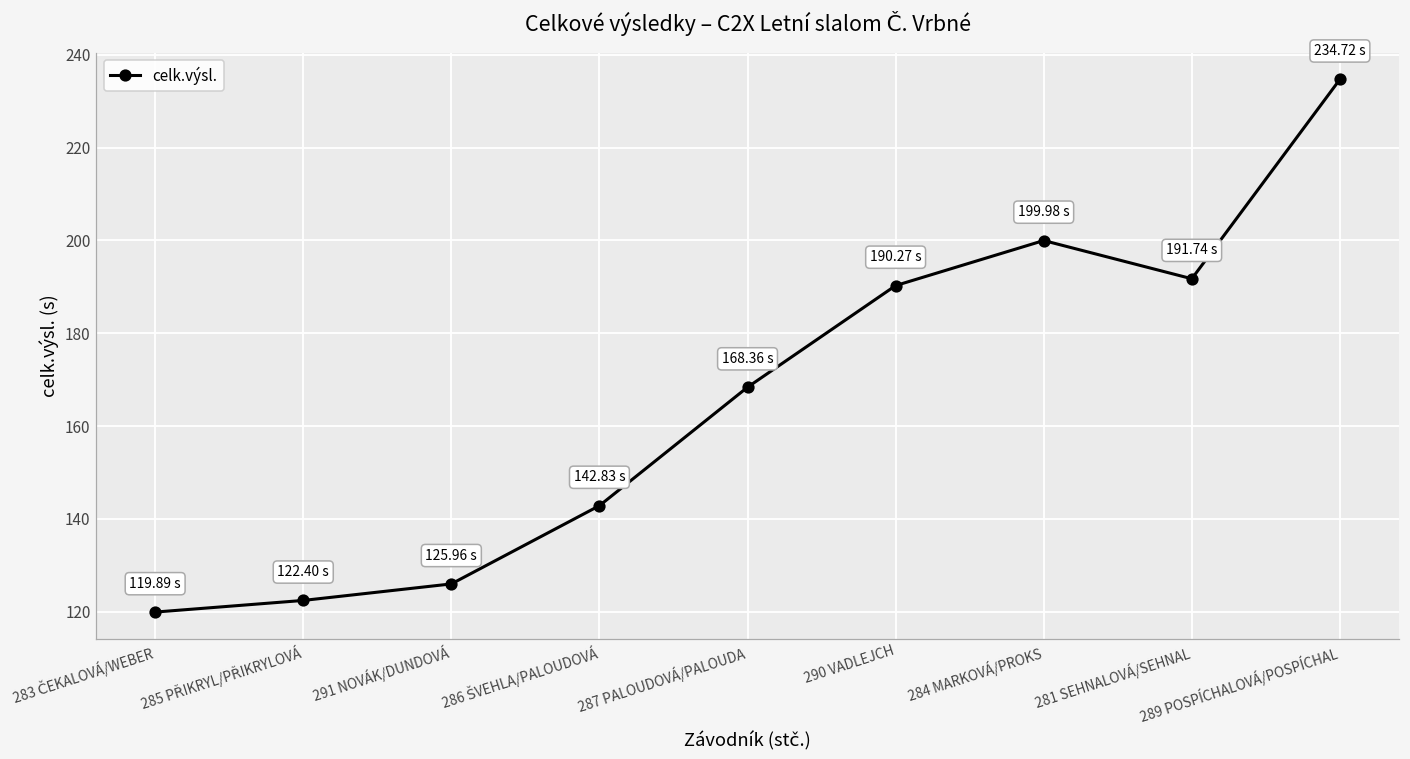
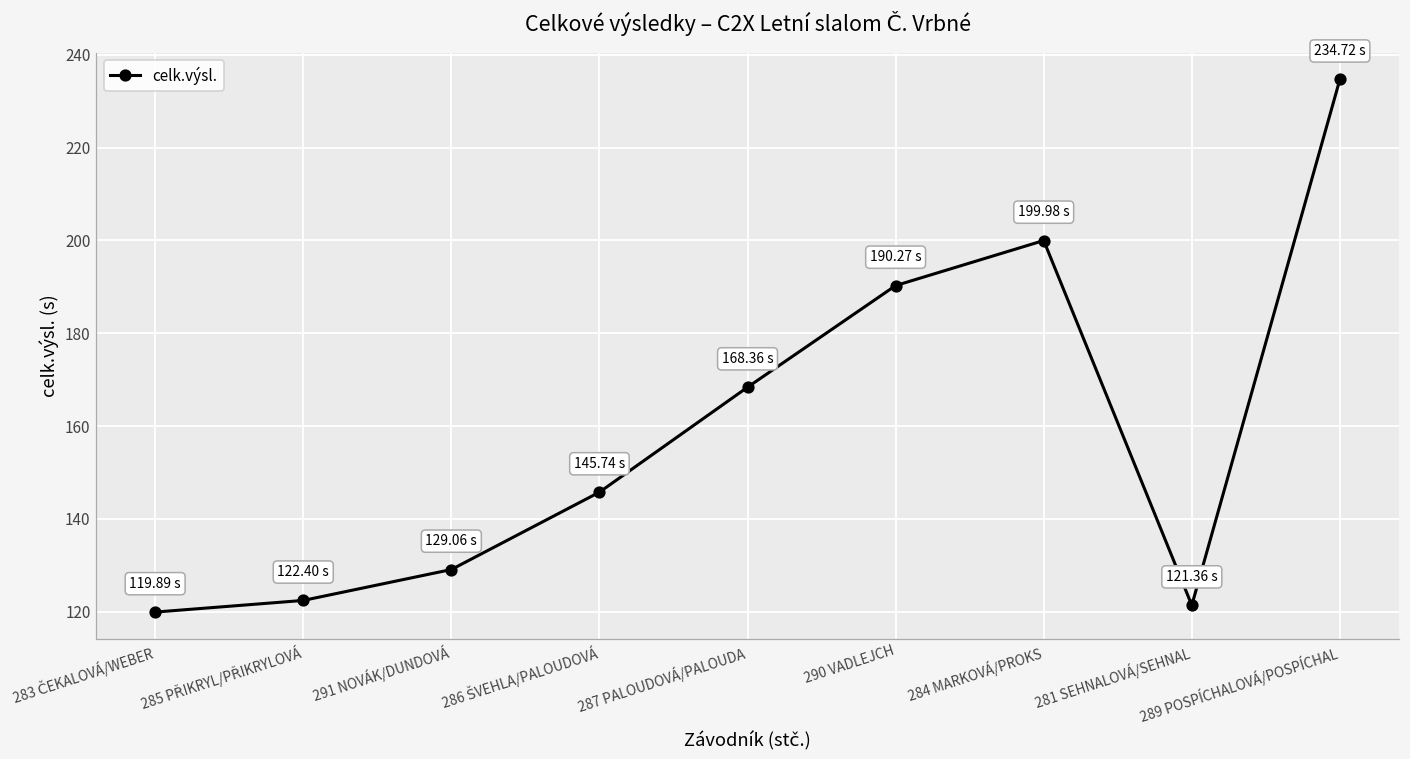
  {
-   "291 NOVÁK/DUNDOVÁ": 125.96,
-   "286 ŠVEHLA/PALOUDOVÁ": 142.83,
-   "281 SEHNALOVÁ/SEHNAL": 191.74
+   "291 NOVÁK/DUNDOVÁ": 129.06,
+   "286 ŠVEHLA/PALOUDOVÁ": 145.74,
+   "281 SEHNALOVÁ/SEHNAL": 121.36
  }
